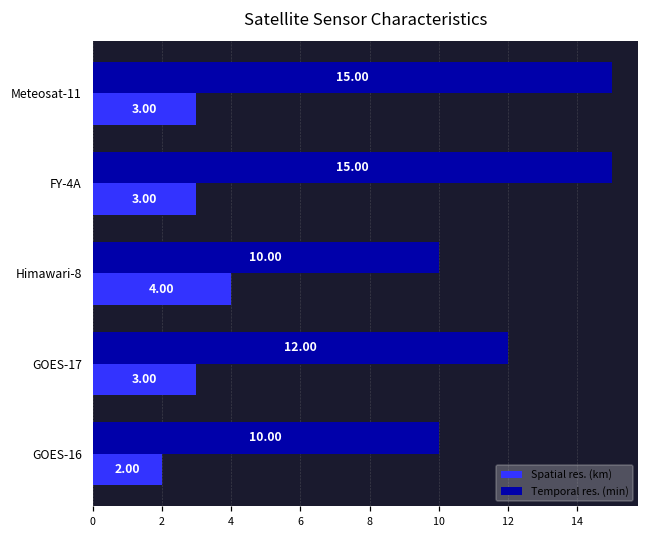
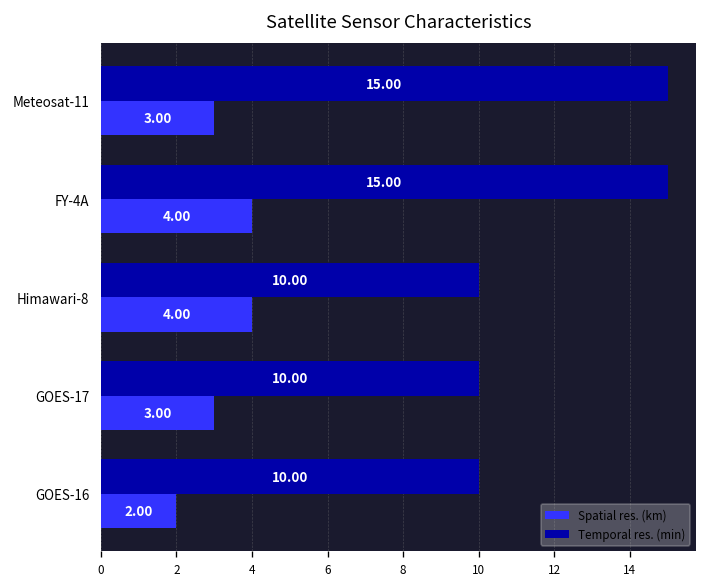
  {
    "Spatial res. (km)": {
      "Meteosat-11": 3.00,
-     "FY-4A": 3.00,
+     "FY-4A": 4.00,
      "Himawari-8": 4.00,
      "GOES-17": 3.00,
      "GOES-16": 2.00
    },
    "Temporal res. (min)": {
      "Meteosat-11": 15.00,
      "FY-4A": 15.00,
      "Himawari-8": 10.00,
-     "GOES-17": 12.00,
+     "GOES-17": 10.00,
      "GOES-16": 10.00
    }
  }
